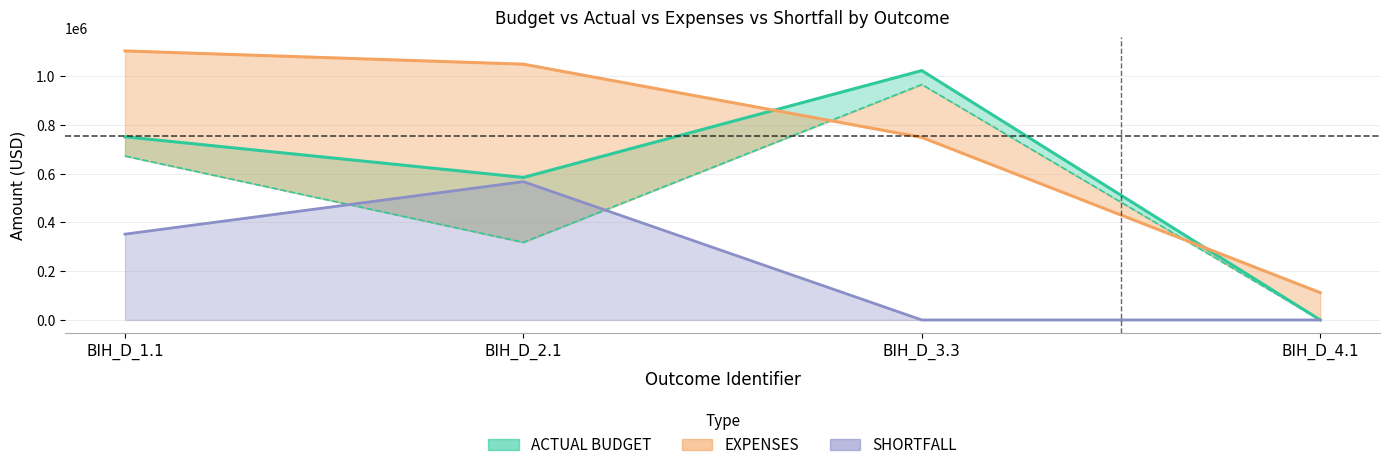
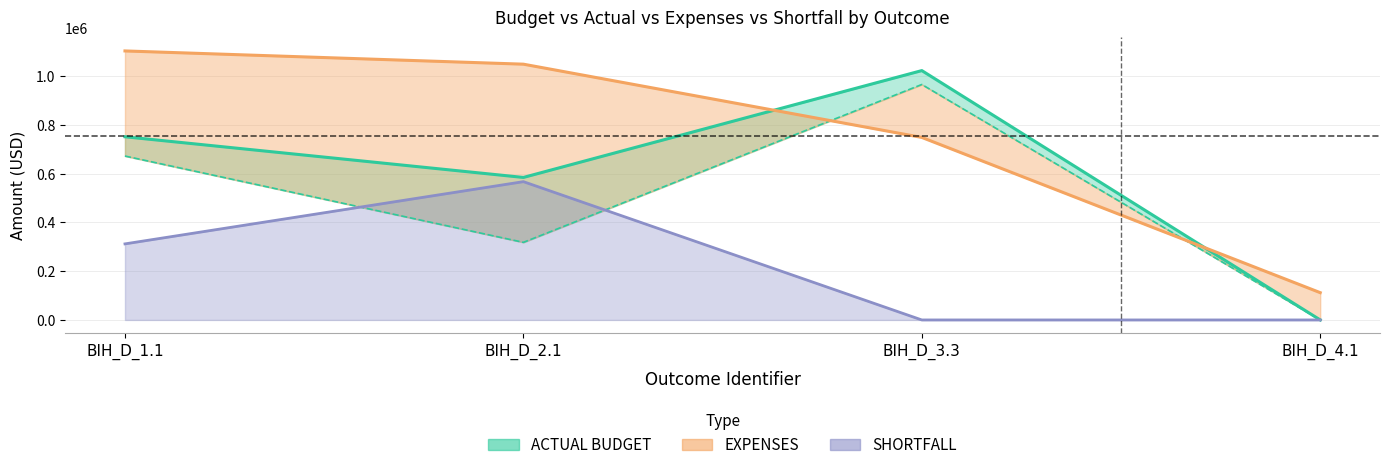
  {
    "SHORTFALL": {
-     "BIH_D_1.1": 350000,
+     "BIH_D_1.1": 310000,
      "BIH_D_2.1": 570000,
      "BIH_D_3.3": 0
    }
  }
